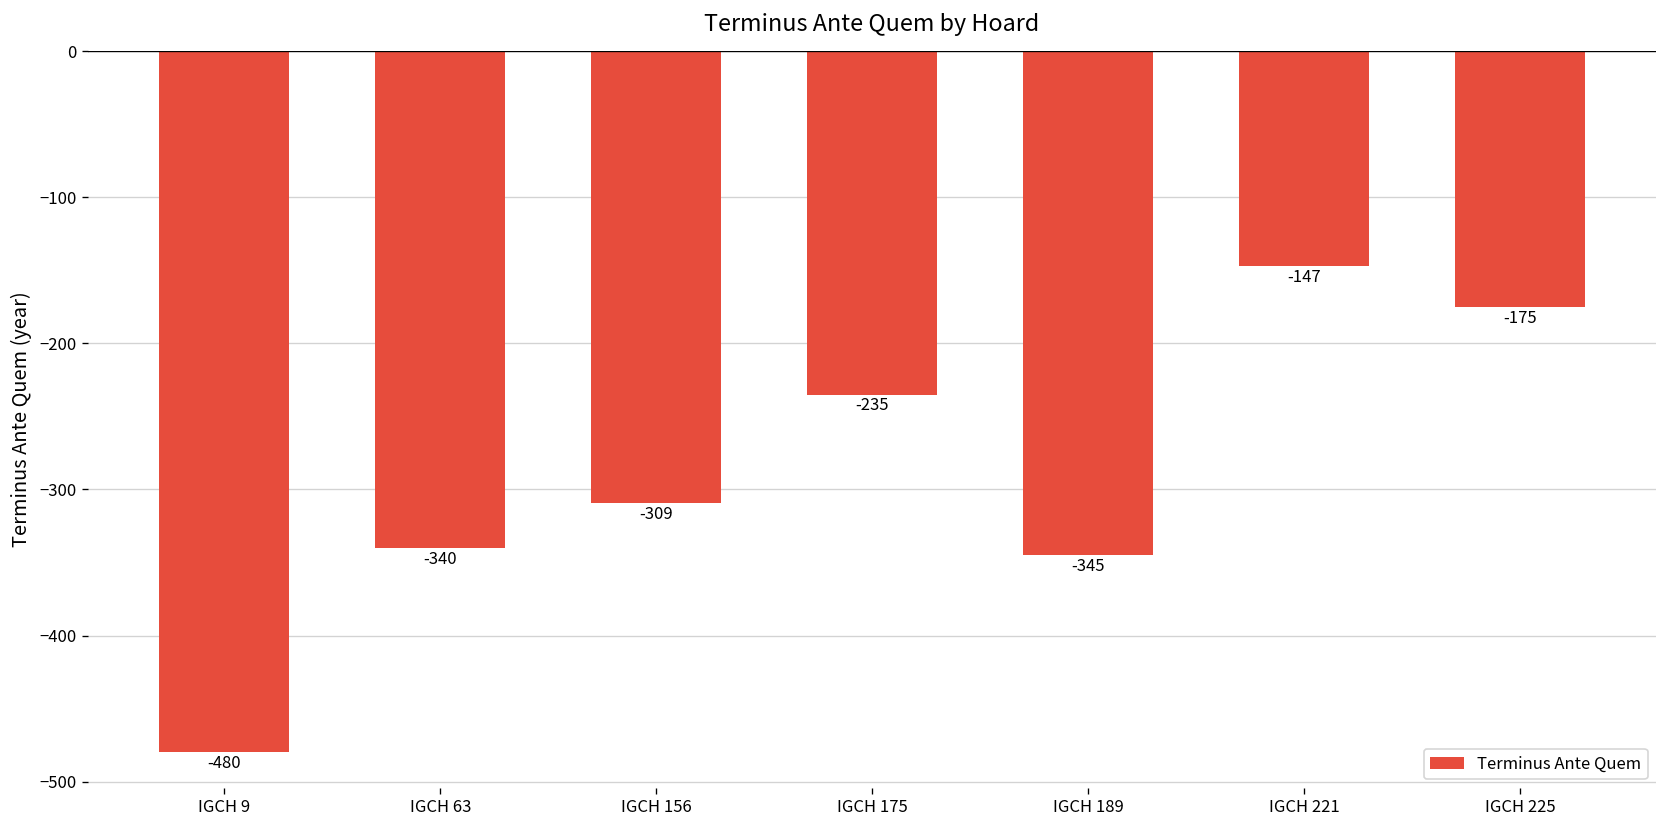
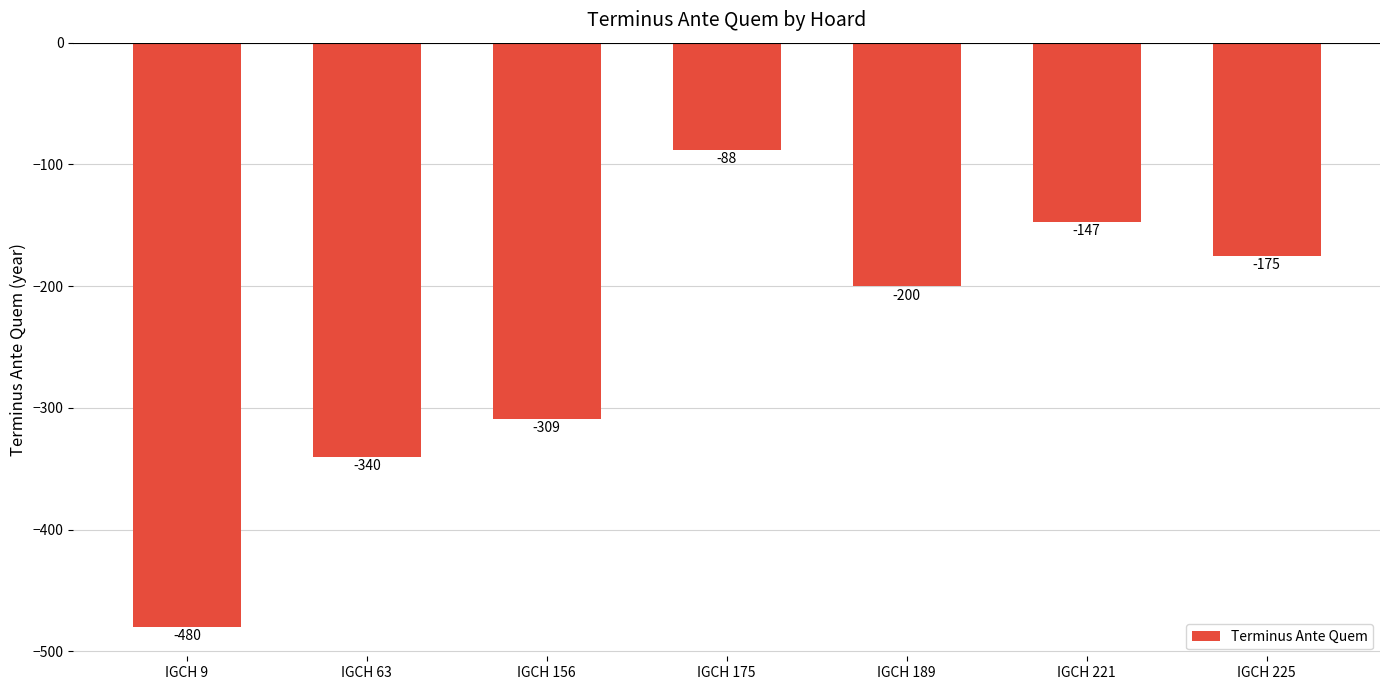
  {
    "IGCH 9": -480,
    "IGCH 63": -340,
    "IGCH 156": -309,
-   "IGCH 175": -235,
-   "IGCH 189": -345,
+   "IGCH 175": -88,
+   "IGCH 189": -200,
    "IGCH 221": -147,
    "IGCH 225": -175
  }
